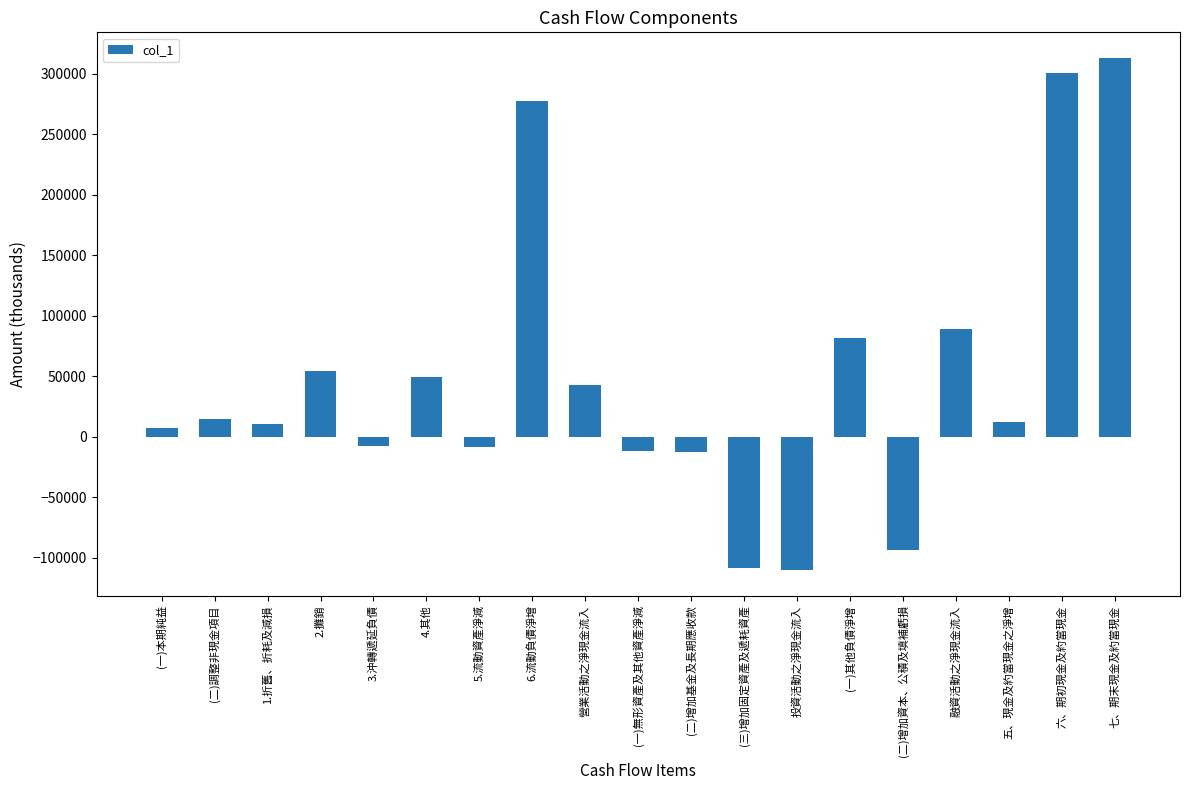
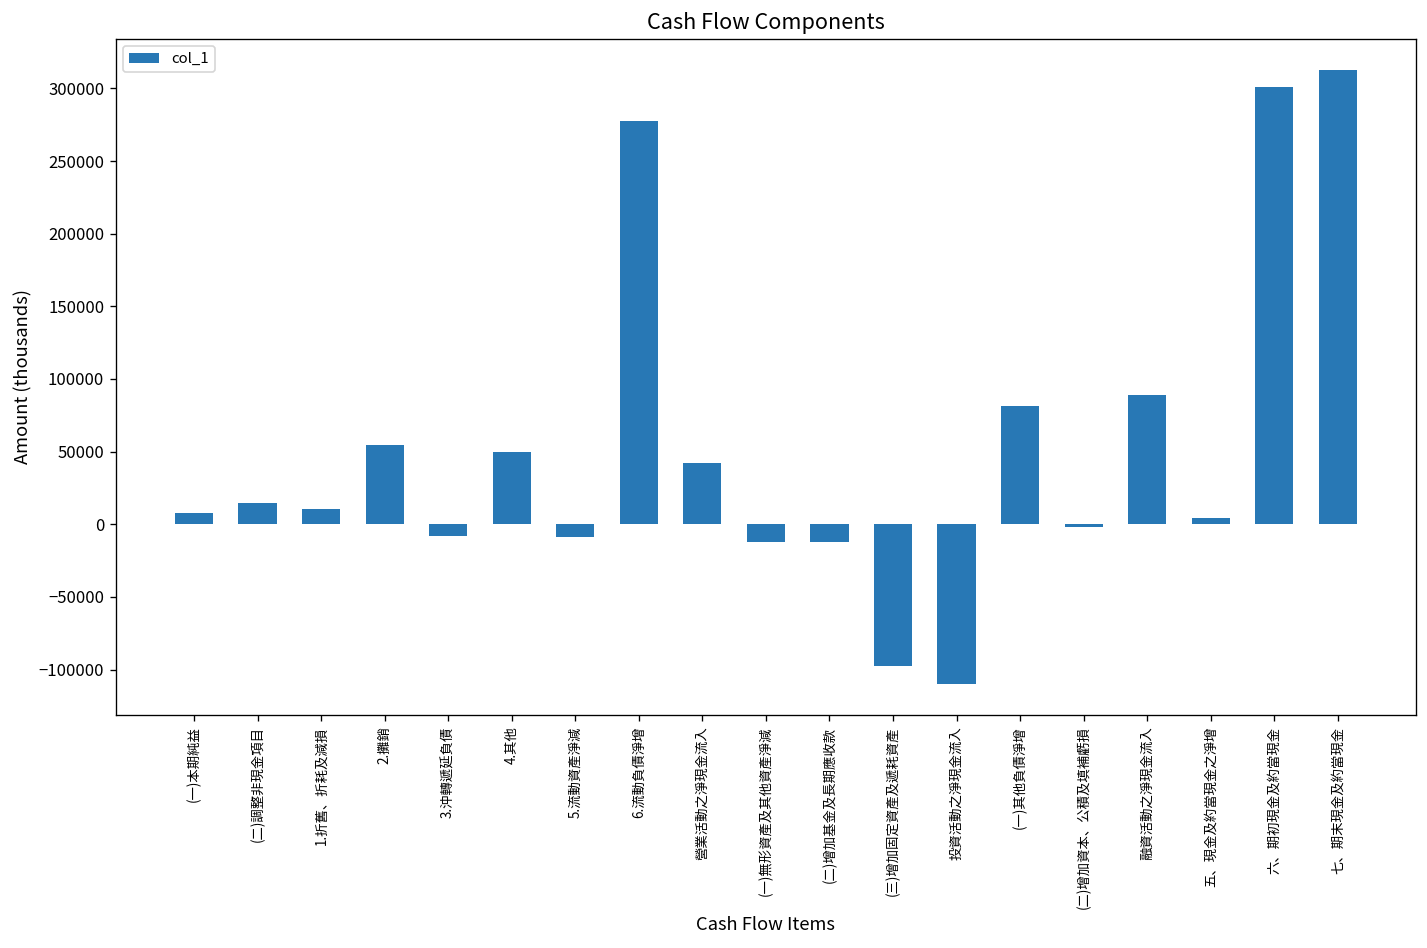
  {
    "(一)本期純益": 8000,
    "(二)調整非現金項目": 14000,
    "1.折舊、折耗及減損": 11000,
    "2.攤銷": 54000,
    "3.沖轉遞延負債": -8000,
    "4.其他": 50000,
    "5.流動資產淨減": -9000,
    "6.流動負債淨增": 278000,
    "營業活動之淨現金流入": 42000,
    "(一)無形資產及其他資產淨減": -12000,
    "(二)增加基金及長期應收款": -12000,
-   "(三)增加固定資產及遞耗資產": -109000,
+   "(三)增加固定資產及遞耗資產": -98000,
    "投資活動之淨現金流入": -110000,
    "(一)其他負債淨增": 82000,
-   "(二)增加資本、公積及填補虧損": -94000,
+   "(二)增加資本、公積及填補虧損": -2000,
    "融資活動之淨現金流入": 89000,
-   "五、現金及約當現金之淨增": 12000,
+   "五、現金及約當現金之淨增": 4000,
    "六、期初現金及約當現金": 301000,
    "七、期末現金及約當現金": 313000
  }
